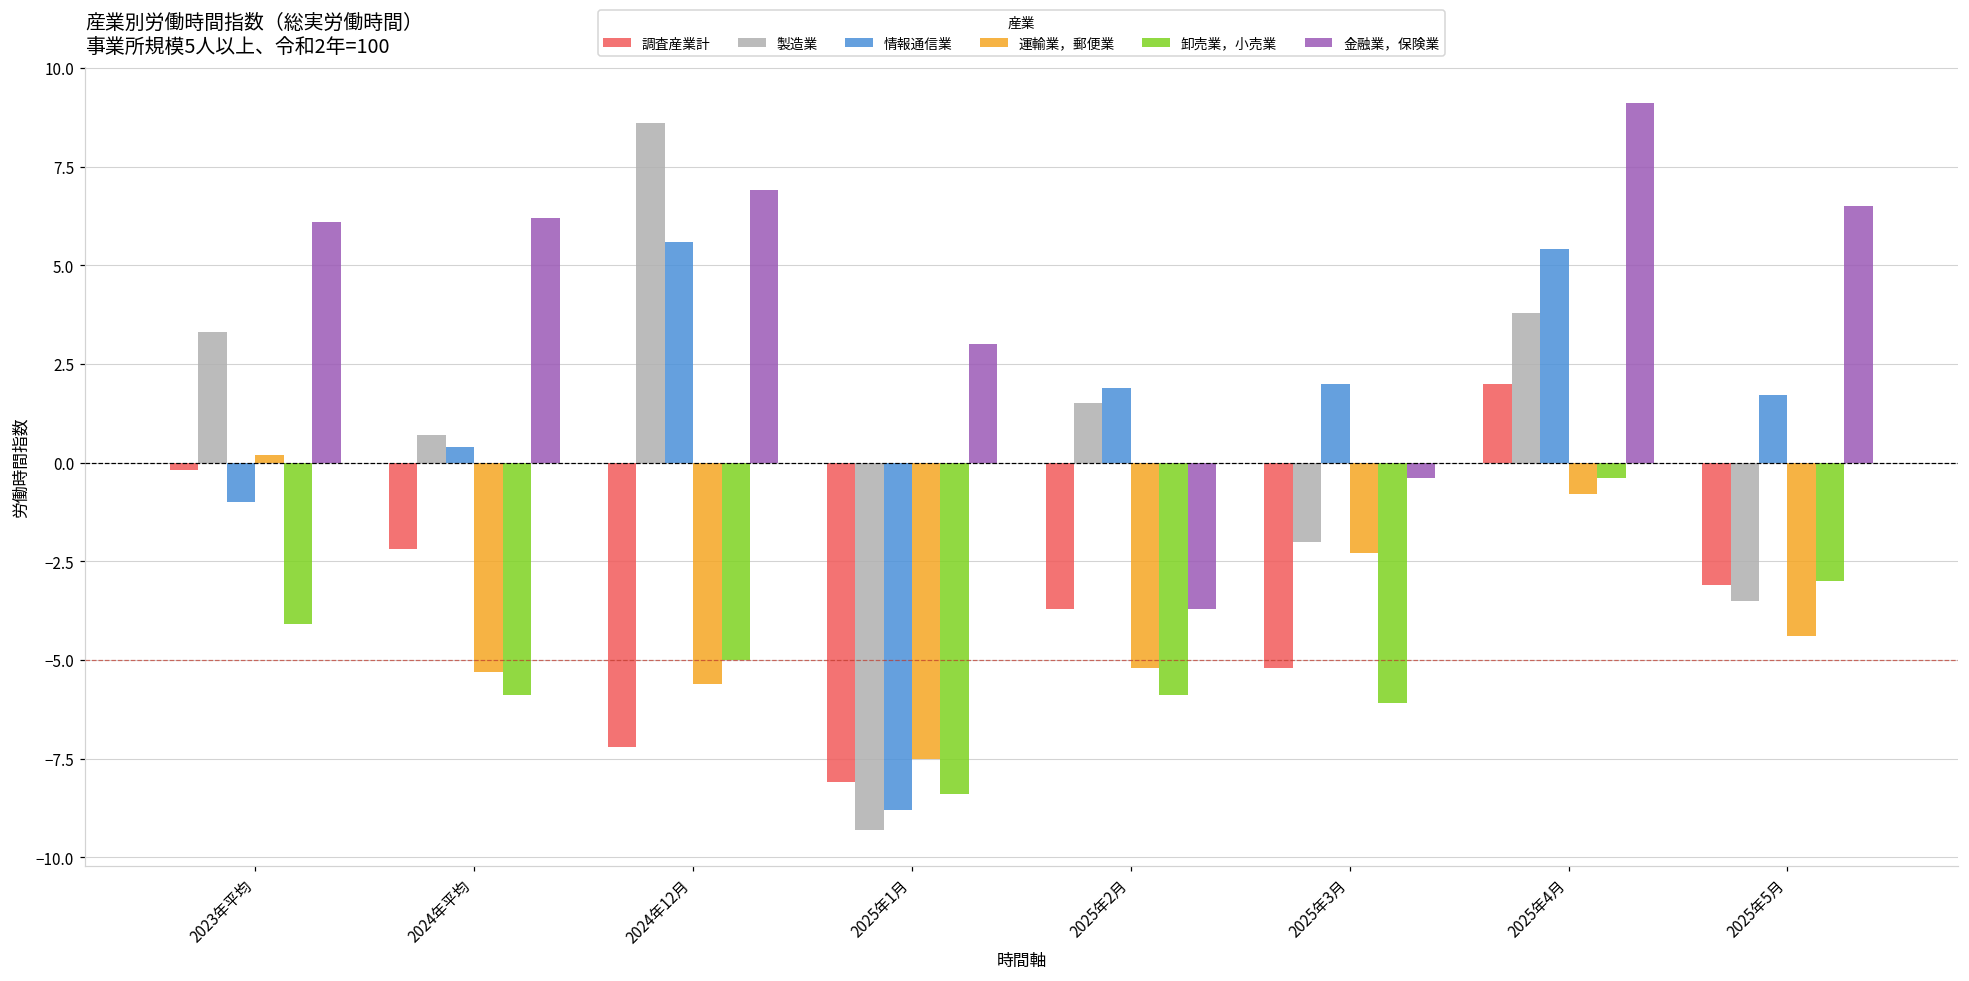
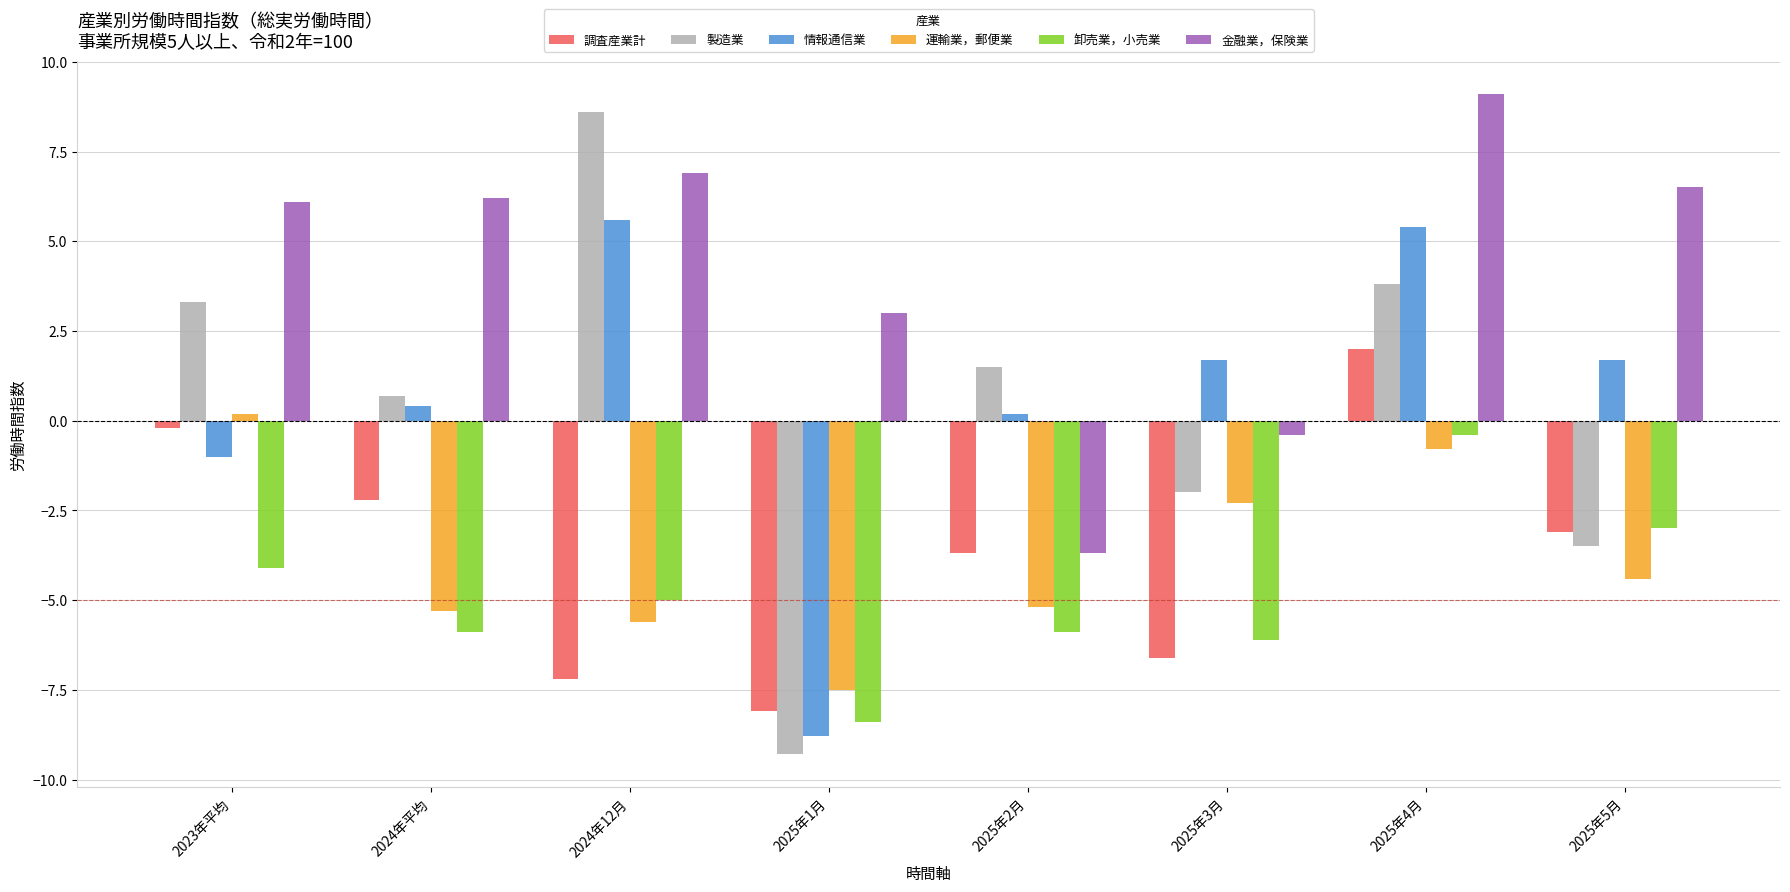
  {
    "調査産業計": {
      "2023年平均": -0.2,
      "2024年平均": -2.2,
      "2024年12月": -7.2,
      "2025年1月": -8.1,
      "2025年2月": -3.7,
-     "2025年3月": -5.2,
+     "2025年3月": -6.6,
      "2025年4月": 2.0,
      "2025年5月": -3.1
    },
    "製造業": {
      "2023年平均": 3.3,
      "2024年平均": 0.7,
      "2024年12月": 8.6,
      "2025年1月": -9.3,
      "2025年2月": 1.5,
      "2025年3月": -2.0,
      "2025年4月": 3.8,
      "2025年5月": -3.5
    },
    "情報通信業": {
      "2023年平均": -1.0,
      "2024年平均": 0.4,
      "2024年12月": 5.6,
      "2025年1月": -8.8,
-     "2025年2月": 1.9,
-     "2025年3月": 2.0,
+     "2025年2月": 0.2,
+     "2025年3月": 1.7,
      "2025年4月": 5.4,
      "2025年5月": 1.7
    },
    "運輸業，郵便業": {
      "2023年平均": 0.2,
      "2024年平均": -5.3,
      "2024年12月": -5.6,
      "2025年1月": -7.5,
      "2025年2月": -5.2,
      "2025年3月": -2.3,
      "2025年4月": -0.8,
      "2025年5月": -4.4
    },
    "卸売業，小売業": {
      "2023年平均": -4.1,
      "2024年平均": -5.9,
      "2024年12月": -5.0,
      "2025年1月": -8.4,
      "2025年2月": -5.9,
      "2025年3月": -6.1,
      "2025年4月": -0.4,
      "2025年5月": -3.0
    },
    "金融業，保険業": {
      "2023年平均": 6.1,
      "2024年平均": 6.2,
      "2024年12月": 6.9,
      "2025年1月": 3.0,
      "2025年2月": -3.7,
      "2025年3月": -0.4,
      "2025年4月": 9.1,
      "2025年5月": 6.5
    }
  }
